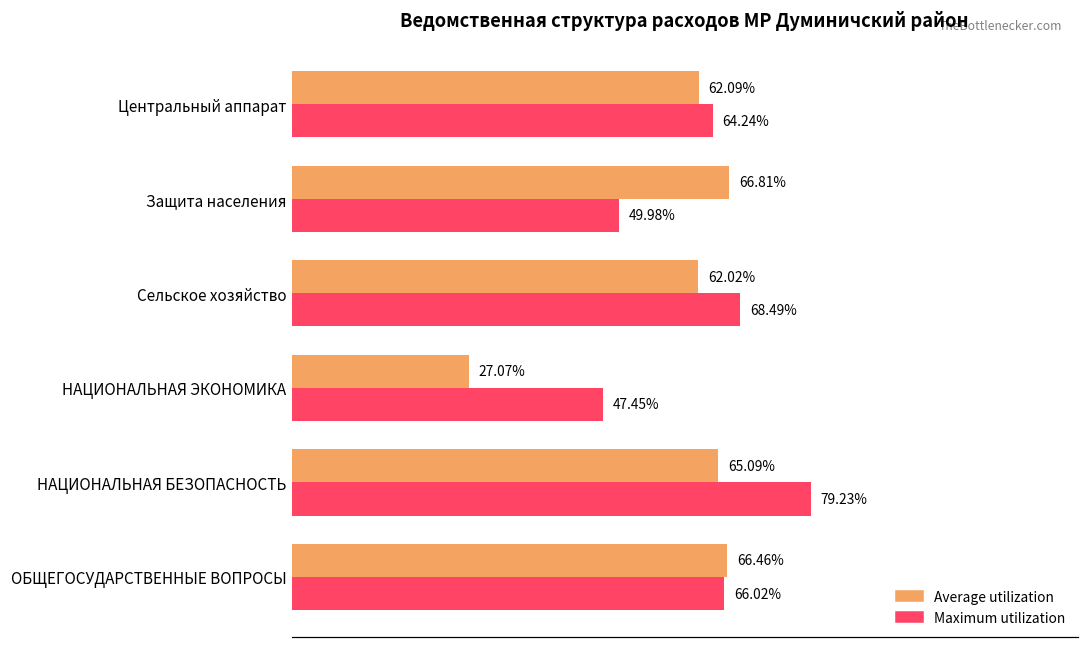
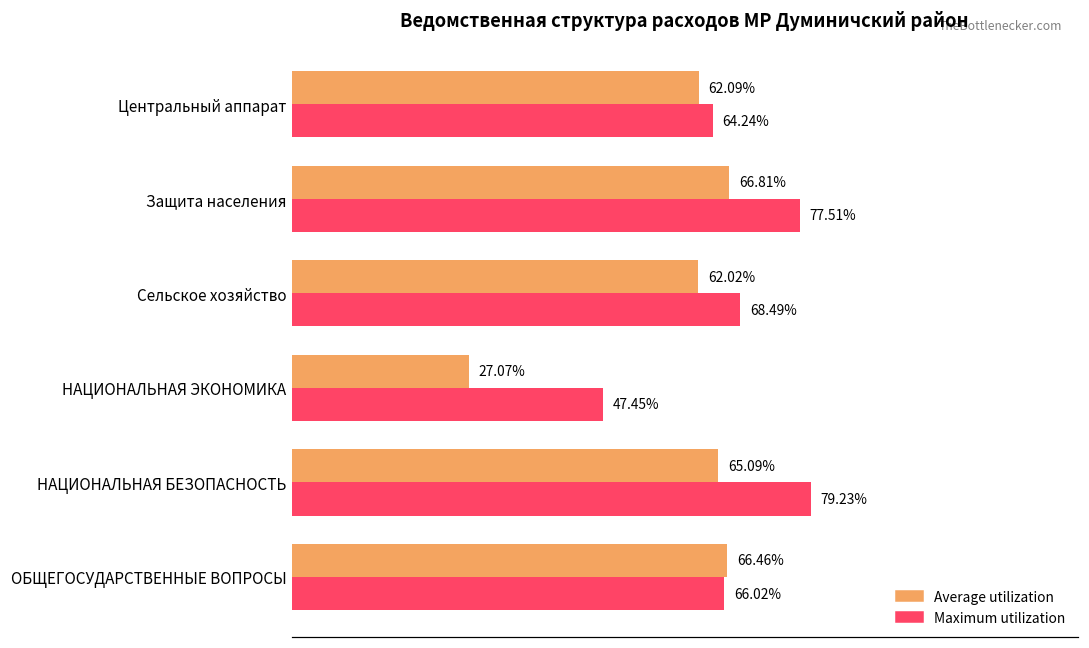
  {
    "Average utilization": {
      "Центральный аппарат": "62.09%",
      "Защита населения": "66.81%",
      "Сельское хозяйство": "62.02%",
      "НАЦИОНАЛЬНАЯ ЭКОНОМИКА": "27.07%",
      "НАЦИОНАЛЬНАЯ БЕЗОПАСНОСТЬ": "65.09%",
      "ОБЩЕГОСУДАРСТВЕННЫЕ ВОПРОСЫ": "66.46%"
    },
    "Maximum utilization": {
      "Центральный аппарат": "64.24%",
-     "Защита населения": "49.98%",
+     "Защита населения": "77.51%",
      "Сельское хозяйство": "68.49%",
      "НАЦИОНАЛЬНАЯ ЭКОНОМИКА": "47.45%",
      "НАЦИОНАЛЬНАЯ БЕЗОПАСНОСТЬ": "79.23%",
      "ОБЩЕГОСУДАРСТВЕННЫЕ ВОПРОСЫ": "66.02%"
    }
  }
